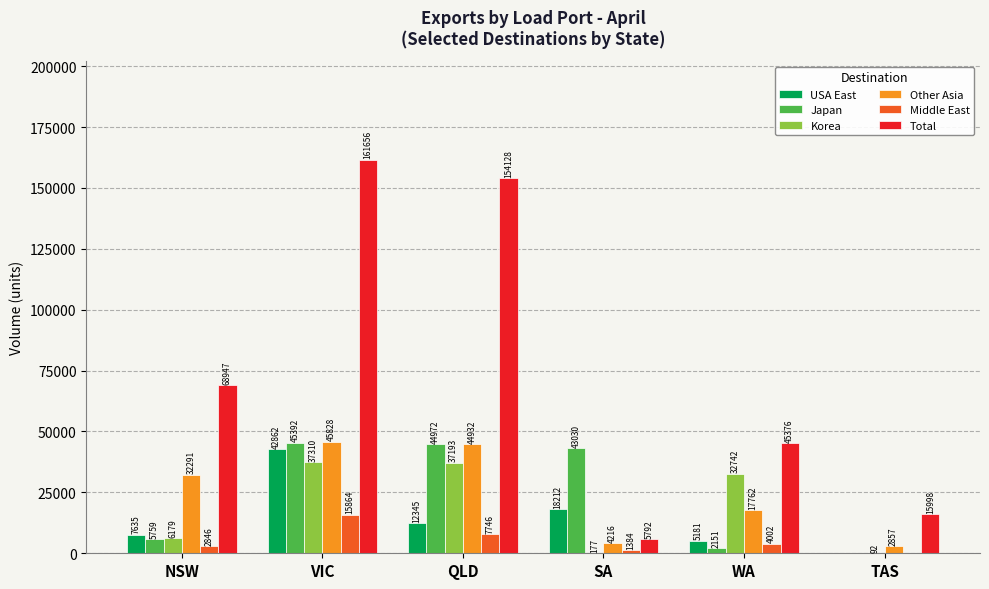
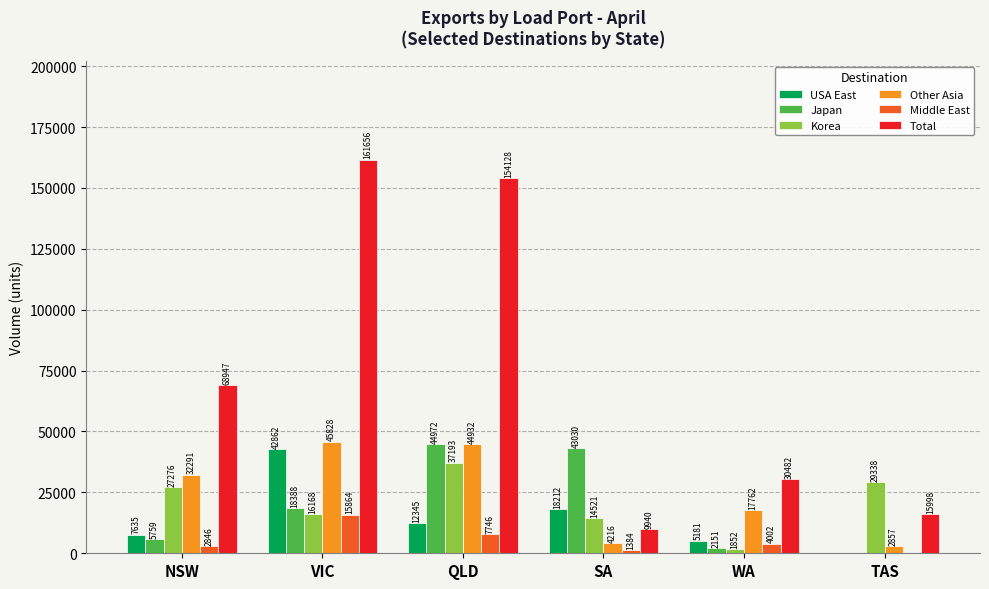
  {
    "USA East": {
      "NSW": 7635,
      "VIC": 42862,
      "QLD": 12345,
      "SA": 18212,
      "WA": 5181
    },
    "Japan": {
      "NSW": 5759,
-     "VIC": 45392,
+     "VIC": 18388,
      "QLD": 44972,
      "SA": 43030,
      "WA": 2151
    },
    "Korea": {
-     "NSW": 6179,
-     "VIC": 37310,
+     "NSW": 27276,
+     "VIC": 16168,
      "QLD": 37193,
-     "SA": 177,
-     "WA": 32742,
-     "TAS": 92
+     "SA": 14521,
+     "WA": 1852,
+     "TAS": 29338
    },
    "Total": {
      "NSW": 68947,
      "VIC": 161656,
      "QLD": 154128,
-     "SA": 5792,
-     "WA": 45376,
+     "SA": 9940,
+     "WA": 30482,
      "TAS": 15998
    }
  }
